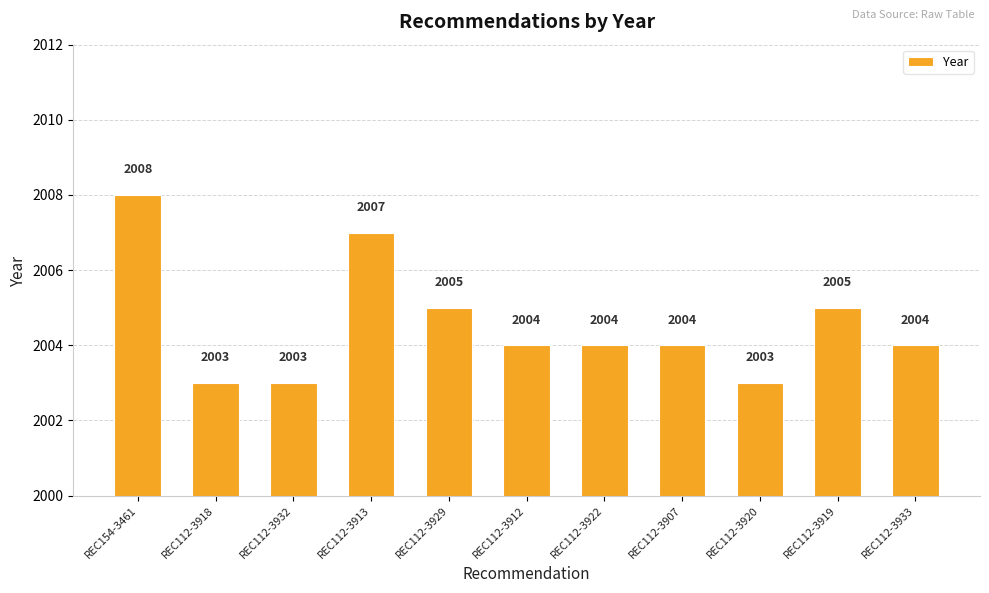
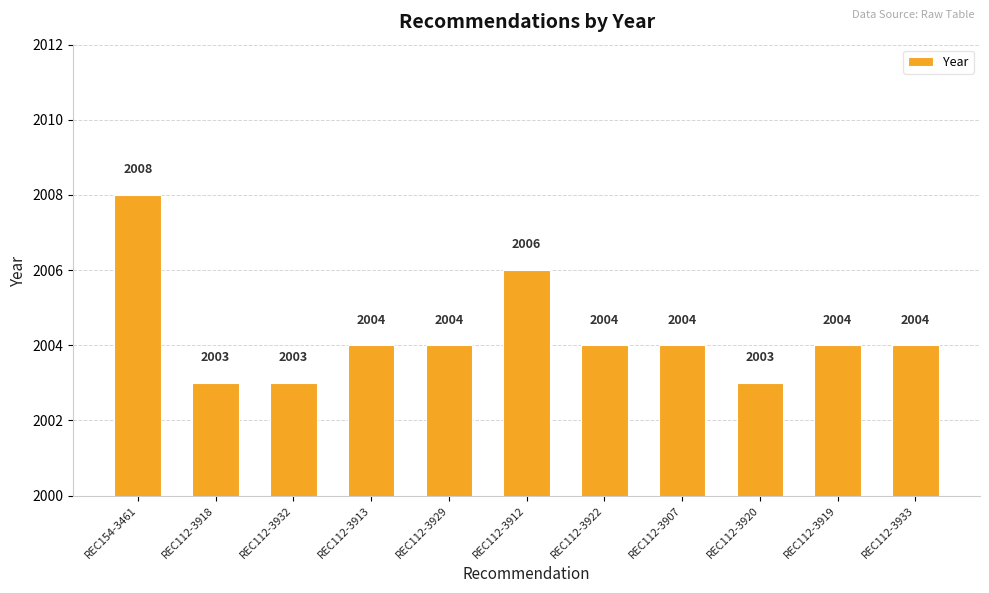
  {
    "REC154-3461": 2008,
    "REC112-3918": 2003,
    "REC112-3932": 2003,
-   "REC112-3913": 2007,
-   "REC112-3929": 2005,
-   "REC112-3912": 2004,
+   "REC112-3913": 2004,
+   "REC112-3929": 2004,
+   "REC112-3912": 2006,
    "REC112-3922": 2004,
    "REC112-3907": 2004,
    "REC112-3920": 2003,
-   "REC112-3919": 2005,
+   "REC112-3919": 2004,
    "REC112-3933": 2004
  }
